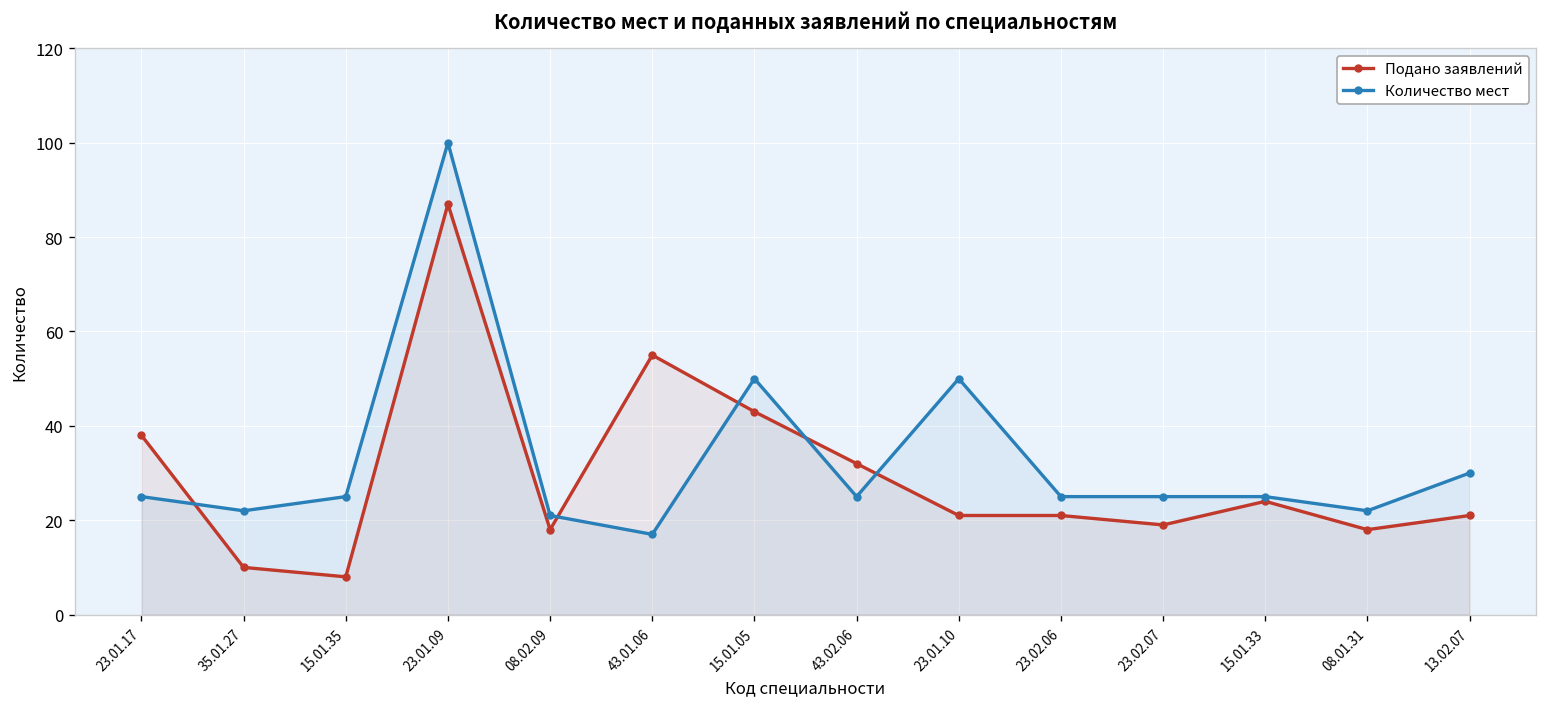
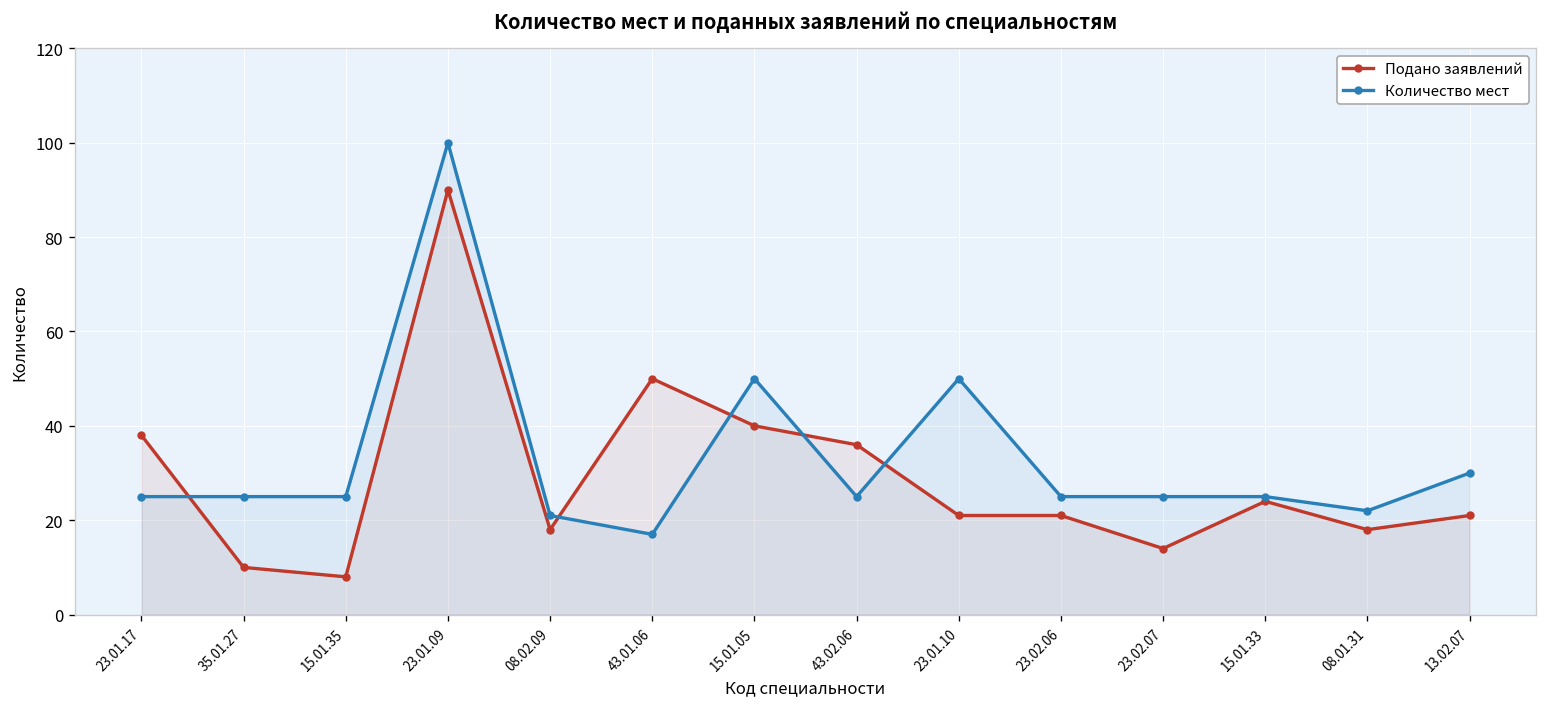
  {
    "Подано заявлений": {
      "23.01.17": 38,
      "35.01.27": 10,
      "15.01.35": 8,
-     "23.01.09": 87,
+     "23.01.09": 90,
      "08.02.09": 18,
-     "43.01.06": 55,
-     "15.01.05": 43,
-     "43.02.06": 32,
+     "43.01.06": 50,
+     "15.01.05": 40,
+     "43.02.06": 36,
      "23.01.10": 21,
      "23.02.06": 21,
-     "23.02.07": 19,
+     "23.02.07": 14,
      "15.01.33": 24,
      "08.01.31": 18,
      "13.02.07": 21
    },
    "Количество мест": {
      "23.01.17": 25,
-     "35.01.27": 22,
+     "35.01.27": 25,
      "15.01.35": 25,
      "23.01.09": 100,
      "08.02.09": 21,
      "43.01.06": 17,
      "15.01.05": 50,
      "43.02.06": 25,
      "23.01.10": 50,
      "23.02.06": 25,
      "23.02.07": 25,
      "15.01.33": 25,
      "08.01.31": 22,
      "13.02.07": 30
    }
  }
